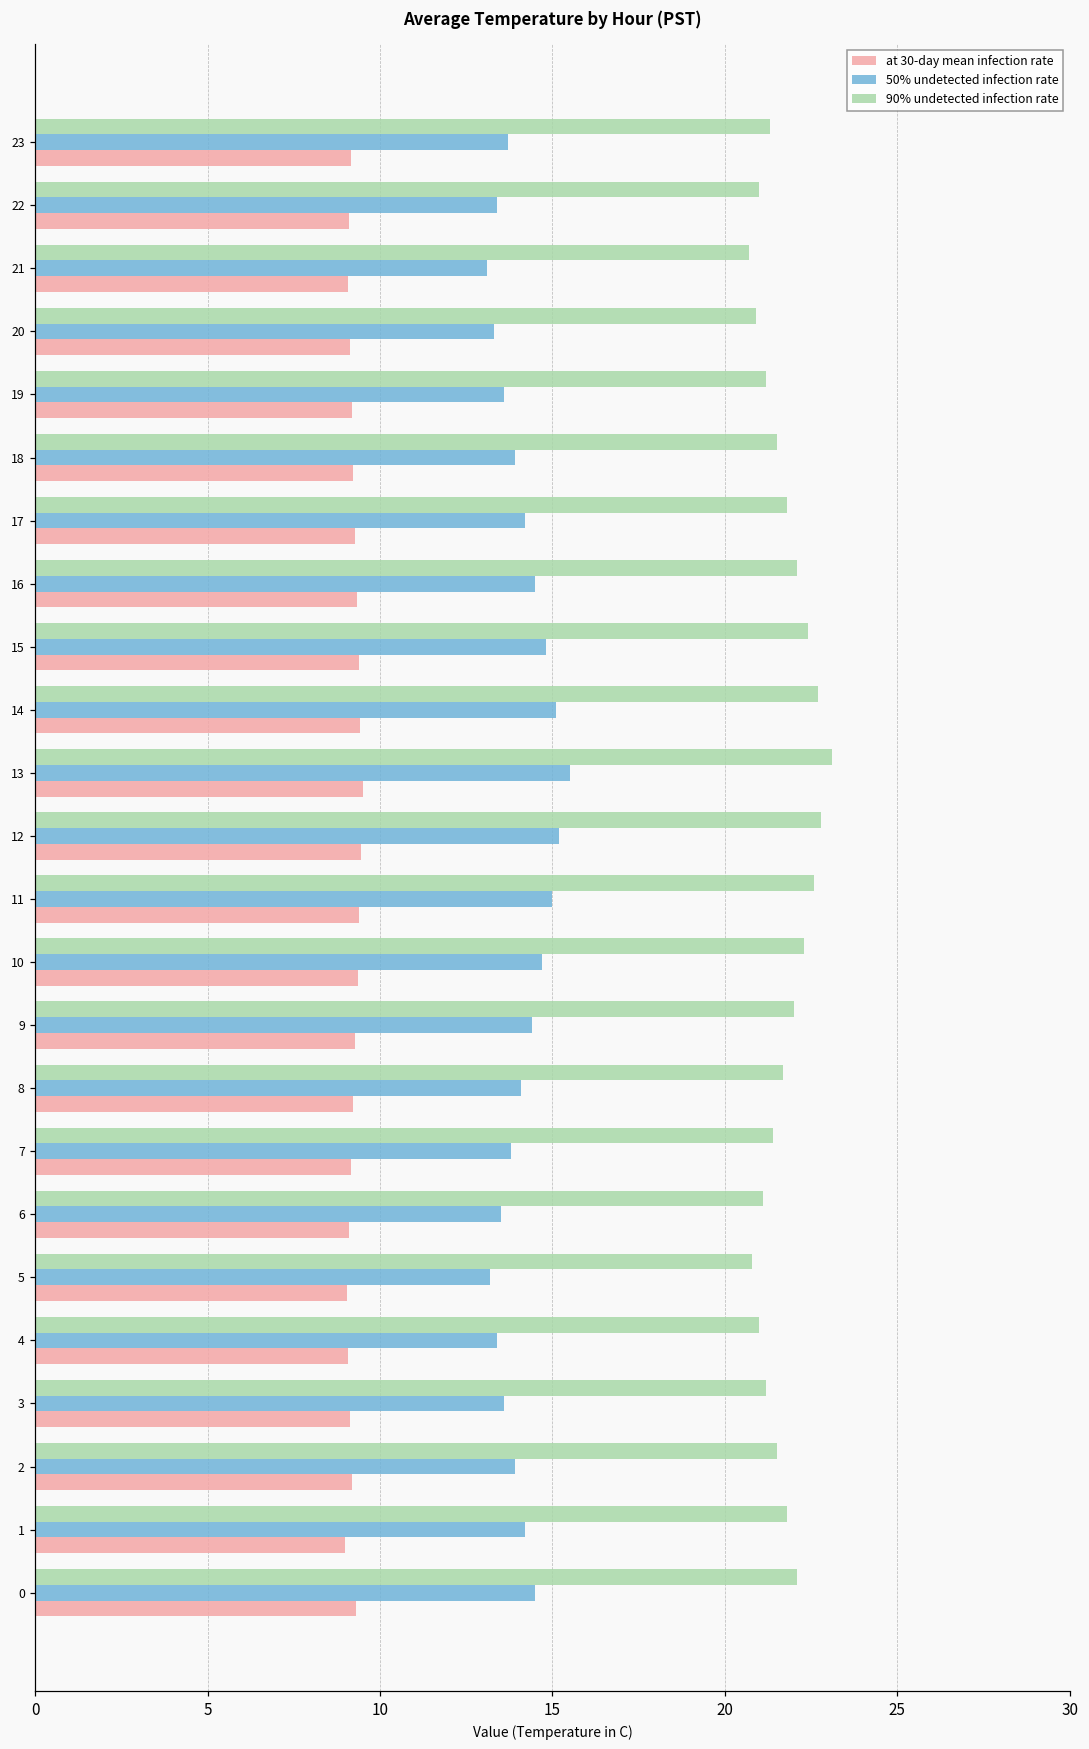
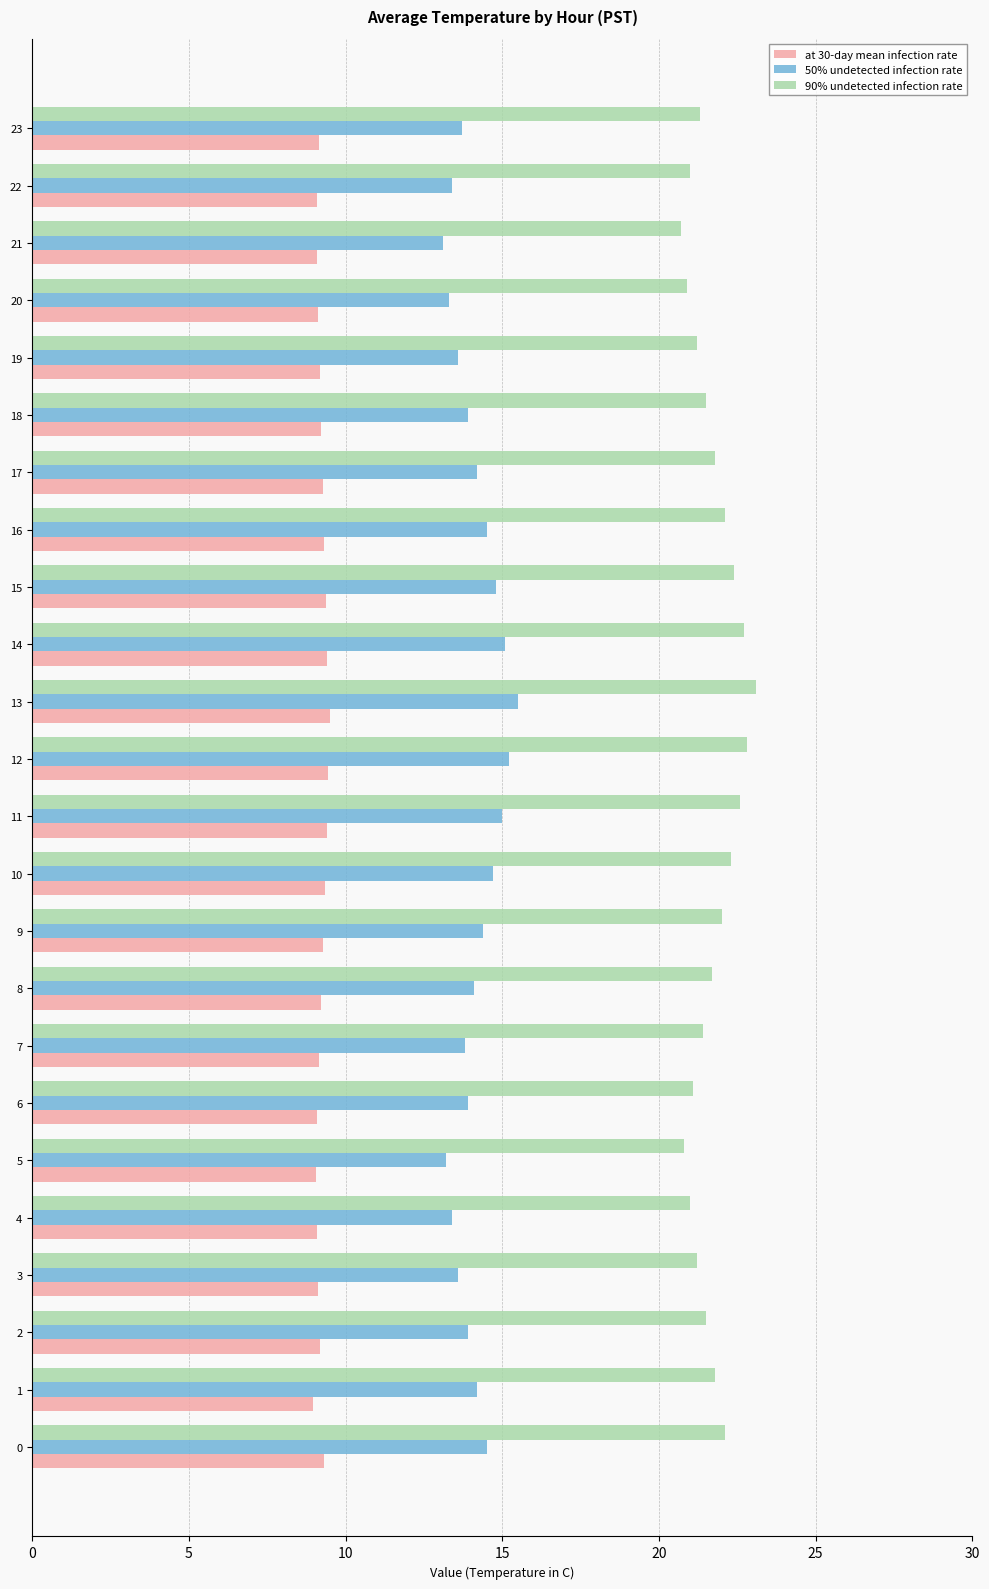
  {
    "at 30-day mean infection rate": {
      "23": 9.2,
      "22": 9.1,
      "21": 9.1,
      "20": 9.1,
      "19": 9.2,
      "18": 9.2,
      "17": 9.3,
      "16": 9.3,
      "15": 9.4,
      "14": 9.4,
      "13": 9.5,
      "12": 9.5,
      "11": 9.4,
      "10": 9.4,
      "9": 9.3,
      "8": 9.2,
      "7": 9.2,
      "6": 9.1,
      "5": 9.1,
      "4": 9.1,
      "3": 9.1,
      "2": 9.2,
      "1": 9.0,
      "0": 9.3
    },
    "50% undetected infection rate": {
      "23": 13.7,
      "22": 13.4,
      "21": 13.1,
      "20": 13.3,
      "19": 13.6,
      "18": 13.9,
      "17": 14.2,
      "16": 14.5,
      "15": 14.8,
      "14": 15.1,
      "13": 15.5,
      "12": 15.2,
      "11": 15.0,
      "10": 14.7,
      "9": 14.4,
      "8": 14.1,
      "7": 13.8,
-     "6": 13.5,
+     "6": 13.9,
      "5": 13.2,
      "4": 13.4,
      "3": 13.6,
      "2": 13.9,
      "1": 14.2,
      "0": 14.5
    },
    "90% undetected infection rate": {
      "23": 21.3,
      "22": 21.0,
      "21": 20.7,
      "20": 20.9,
      "19": 21.2,
      "18": 21.5,
      "17": 21.8,
      "16": 22.1,
      "15": 22.4,
      "14": 22.7,
      "13": 23.1,
      "12": 22.8,
      "11": 22.6,
      "10": 22.3,
      "9": 22.0,
      "8": 21.7,
      "7": 21.4,
      "6": 21.1,
      "5": 20.8,
      "4": 21.0,
      "3": 21.2,
      "2": 21.5,
      "1": 21.8,
      "0": 22.1
    }
  }
